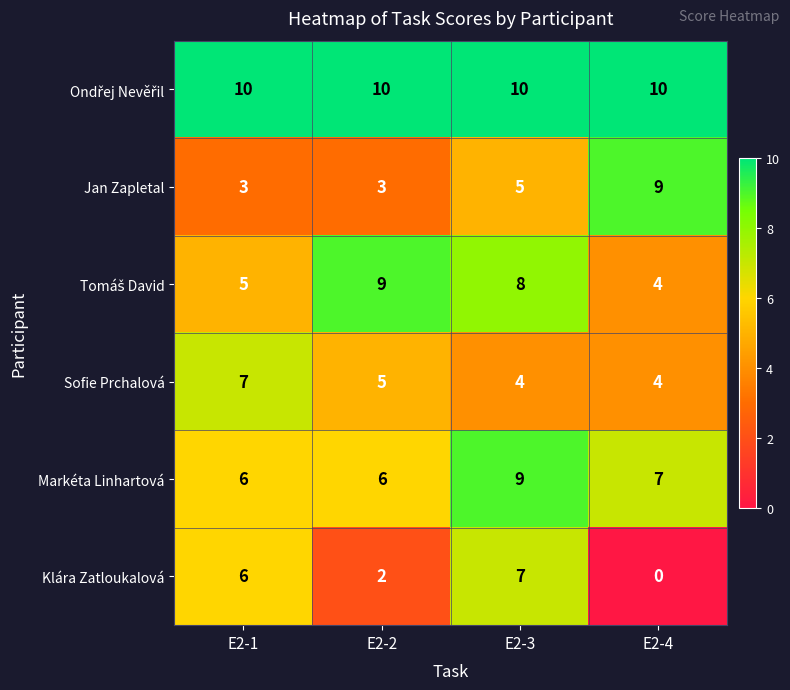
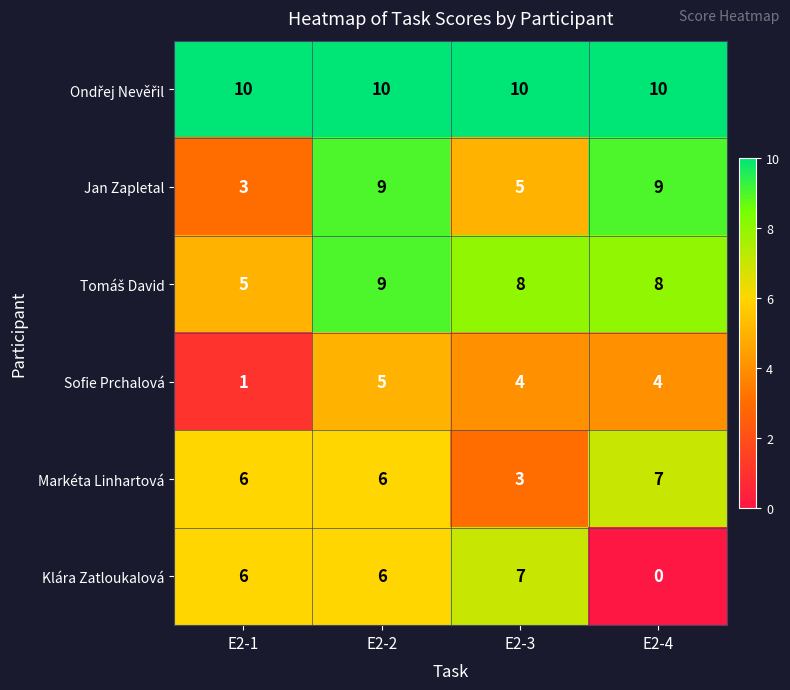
  {
    "Ondřej Nevěřil": {
      "E2-1": 10,
      "E2-2": 10,
      "E2-3": 10,
      "E2-4": 10
    },
    "Jan Zapletal": {
      "E2-1": 3,
-     "E2-2": 3,
+     "E2-2": 9,
      "E2-3": 5,
      "E2-4": 9
    },
    "Tomáš David": {
      "E2-1": 5,
      "E2-2": 9,
      "E2-3": 8,
-     "E2-4": 4
+     "E2-4": 8
    },
    "Sofie Prchalová": {
-     "E2-1": 7,
+     "E2-1": 1,
      "E2-2": 5,
      "E2-3": 4,
      "E2-4": 4
    },
    "Markéta Linhartová": {
      "E2-1": 6,
      "E2-2": 6,
-     "E2-3": 9,
+     "E2-3": 3,
      "E2-4": 7
    },
    "Klára Zatloukalová": {
      "E2-1": 6,
-     "E2-2": 2,
+     "E2-2": 6,
      "E2-3": 7,
      "E2-4": 0
    }
  }
